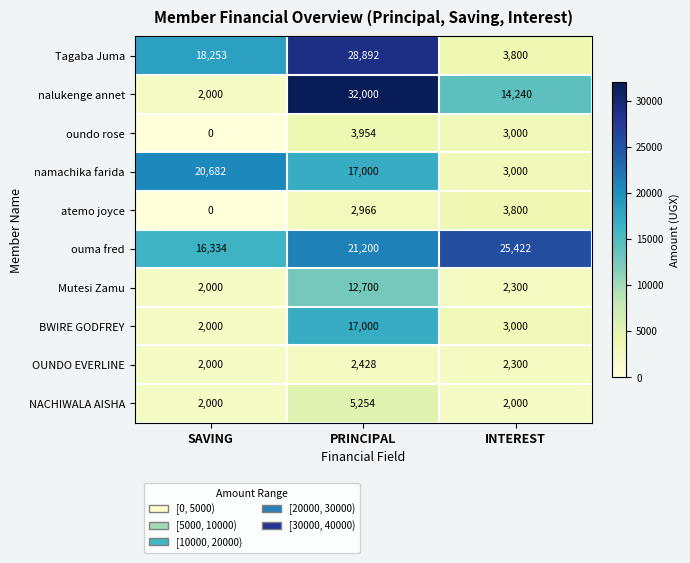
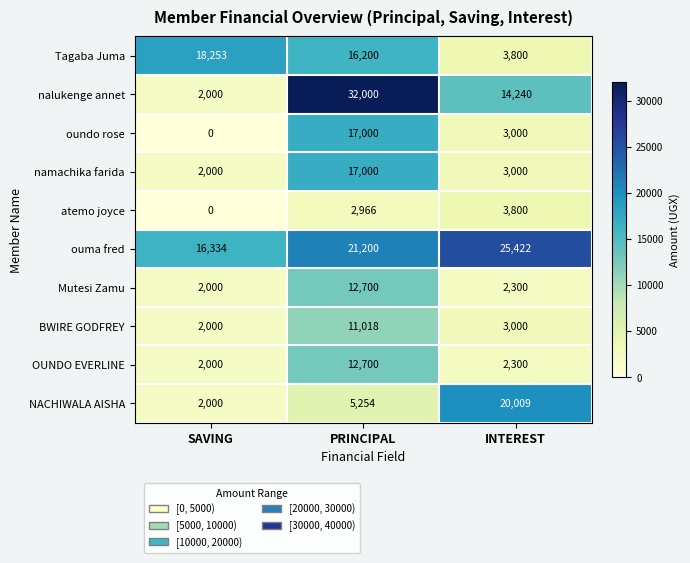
  {
    "Tagaba Juma": {
      "SAVING": "18,253",
-     "PRINCIPAL": "28,892",
+     "PRINCIPAL": "16,200",
      "INTEREST": "3,800"
    },
    "nalukenge annet": {
      "SAVING": "2,000",
      "PRINCIPAL": "32,000",
      "INTEREST": "14,240"
    },
    "oundo rose": {
      "SAVING": "0",
-     "PRINCIPAL": "3,954",
+     "PRINCIPAL": "17,000",
      "INTEREST": "3,000"
    },
    "namachika farida": {
-     "SAVING": "20,682",
+     "SAVING": "2,000",
      "PRINCIPAL": "17,000",
      "INTEREST": "3,000"
    },
    "atemo joyce": {
      "SAVING": "0",
      "PRINCIPAL": "2,966",
      "INTEREST": "3,800"
    },
    "ouma fred": {
      "SAVING": "16,334",
      "PRINCIPAL": "21,200",
      "INTEREST": "25,422"
    },
    "Mutesi Zamu": {
      "SAVING": "2,000",
      "PRINCIPAL": "12,700",
      "INTEREST": "2,300"
    },
    "BWIRE GODFREY": {
      "SAVING": "2,000",
-     "PRINCIPAL": "17,000",
+     "PRINCIPAL": "11,018",
      "INTEREST": "3,000"
    },
    "OUNDO EVERLINE": {
      "SAVING": "2,000",
-     "PRINCIPAL": "2,428",
+     "PRINCIPAL": "12,700",
      "INTEREST": "2,300"
    },
    "NACHIWALA AISHA": {
      "SAVING": "2,000",
      "PRINCIPAL": "5,254",
-     "INTEREST": "2,000"
+     "INTEREST": "20,009"
    }
  }
